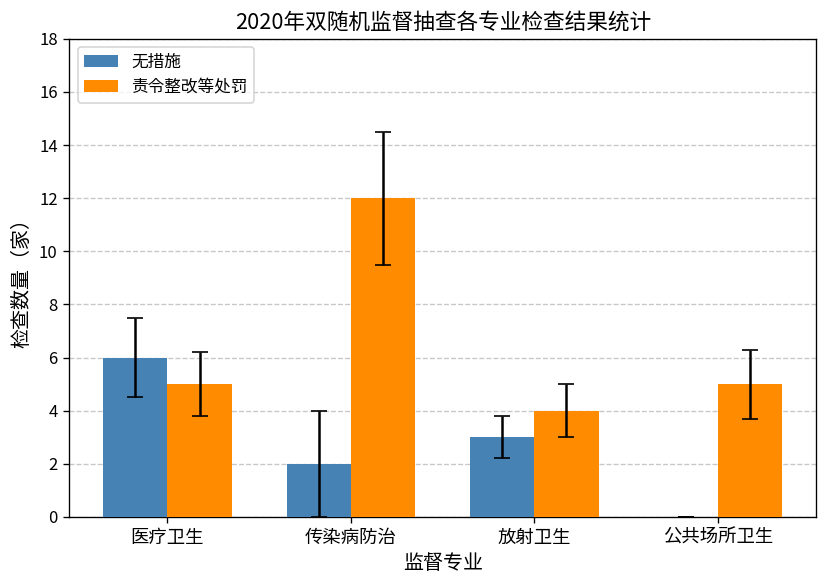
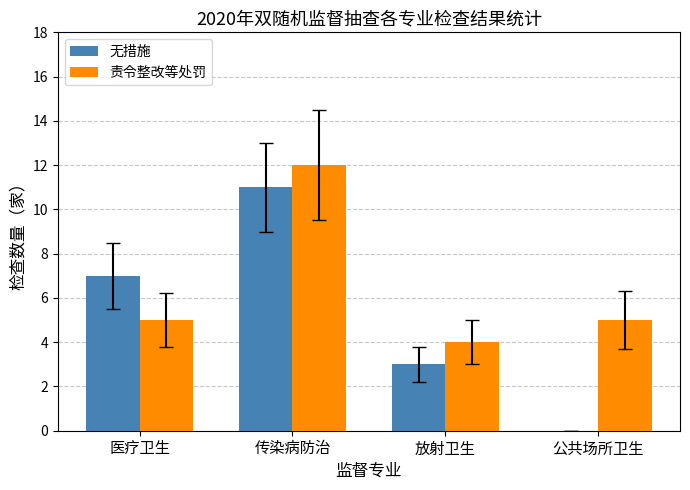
  {
    "无措施": {
-     "医疗卫生": 6,
-     "传染病防治": 2,
+     "医疗卫生": 7,
+     "传染病防治": 11,
      "放射卫生": 3,
      "公共场所卫生": 0
    },
    "责令整改等处罚": {
      "医疗卫生": 5,
      "传染病防治": 12,
      "放射卫生": 4,
      "公共场所卫生": 5
    }
  }
